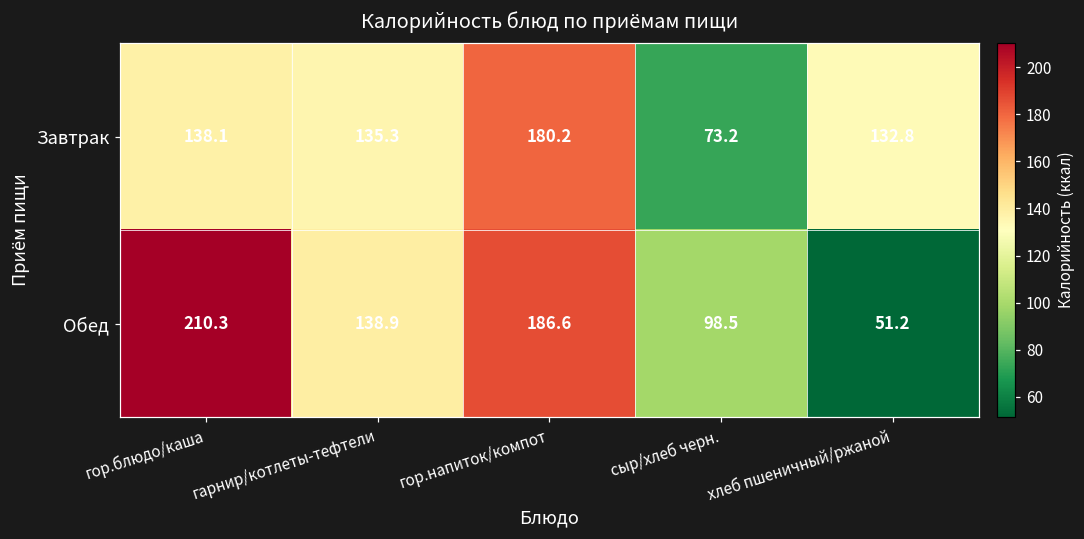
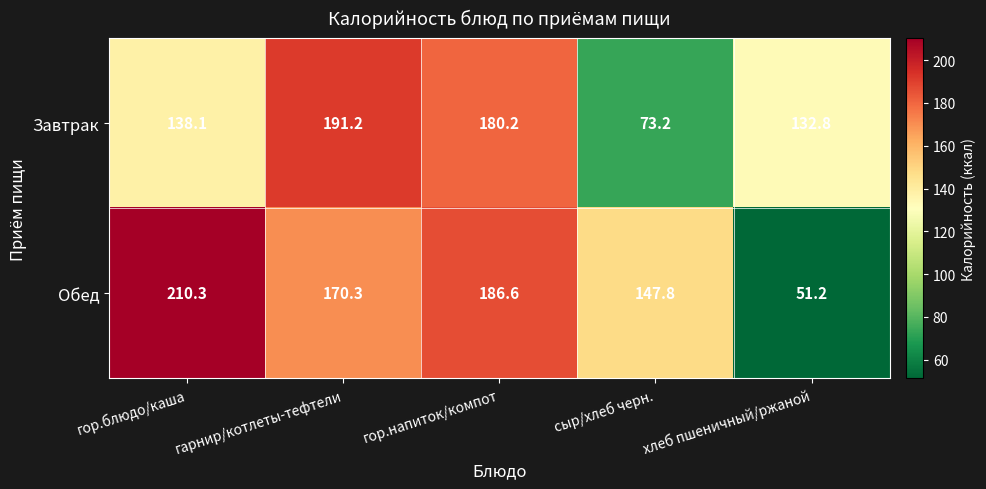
  {
    "Завтрак": {
      "гор.блюдо/каша": 138.1,
-     "гарнир/котлеты-тефтели": 135.3,
+     "гарнир/котлеты-тефтели": 191.2,
      "гор.напиток/компот": 180.2,
      "сыр/хлеб черн.": 73.2,
      "хлеб пшеничный/ржаной": 132.8
    },
    "Обед": {
      "гор.блюдо/каша": 210.3,
-     "гарнир/котлеты-тефтели": 138.9,
+     "гарнир/котлеты-тефтели": 170.3,
      "гор.напиток/компот": 186.6,
-     "сыр/хлеб черн.": 98.5,
+     "сыр/хлеб черн.": 147.8,
      "хлеб пшеничный/ржаной": 51.2
    }
  }
